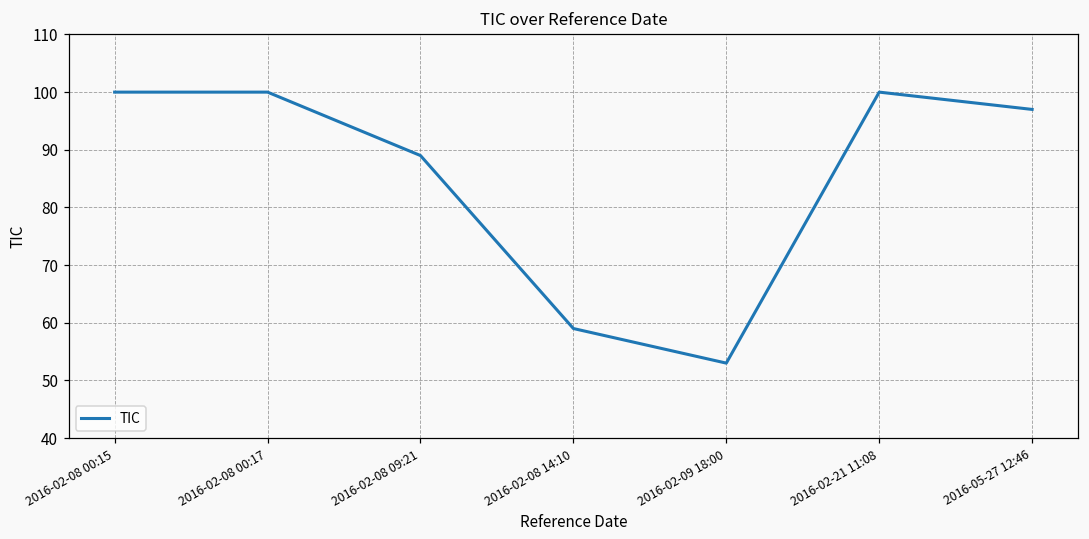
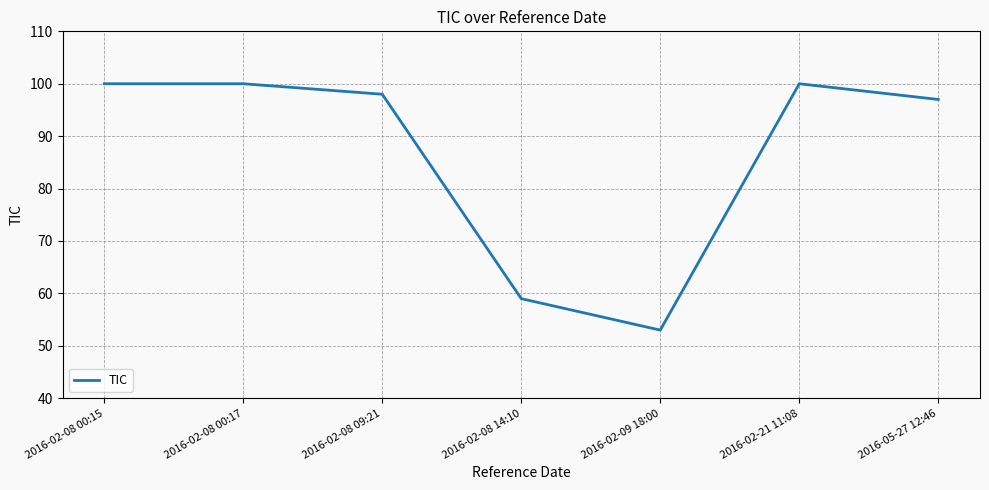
  {
    "2016-02-08 00:15": 100,
    "2016-02-08 00:17": 100,
-   "2016-02-08 09:21": 89,
+   "2016-02-08 09:21": 98,
    "2016-02-08 14:10": 59,
    "2016-02-09 18:00": 53,
    "2016-02-21 11:08": 100,
    "2016-05-27 12:46": 97
  }
